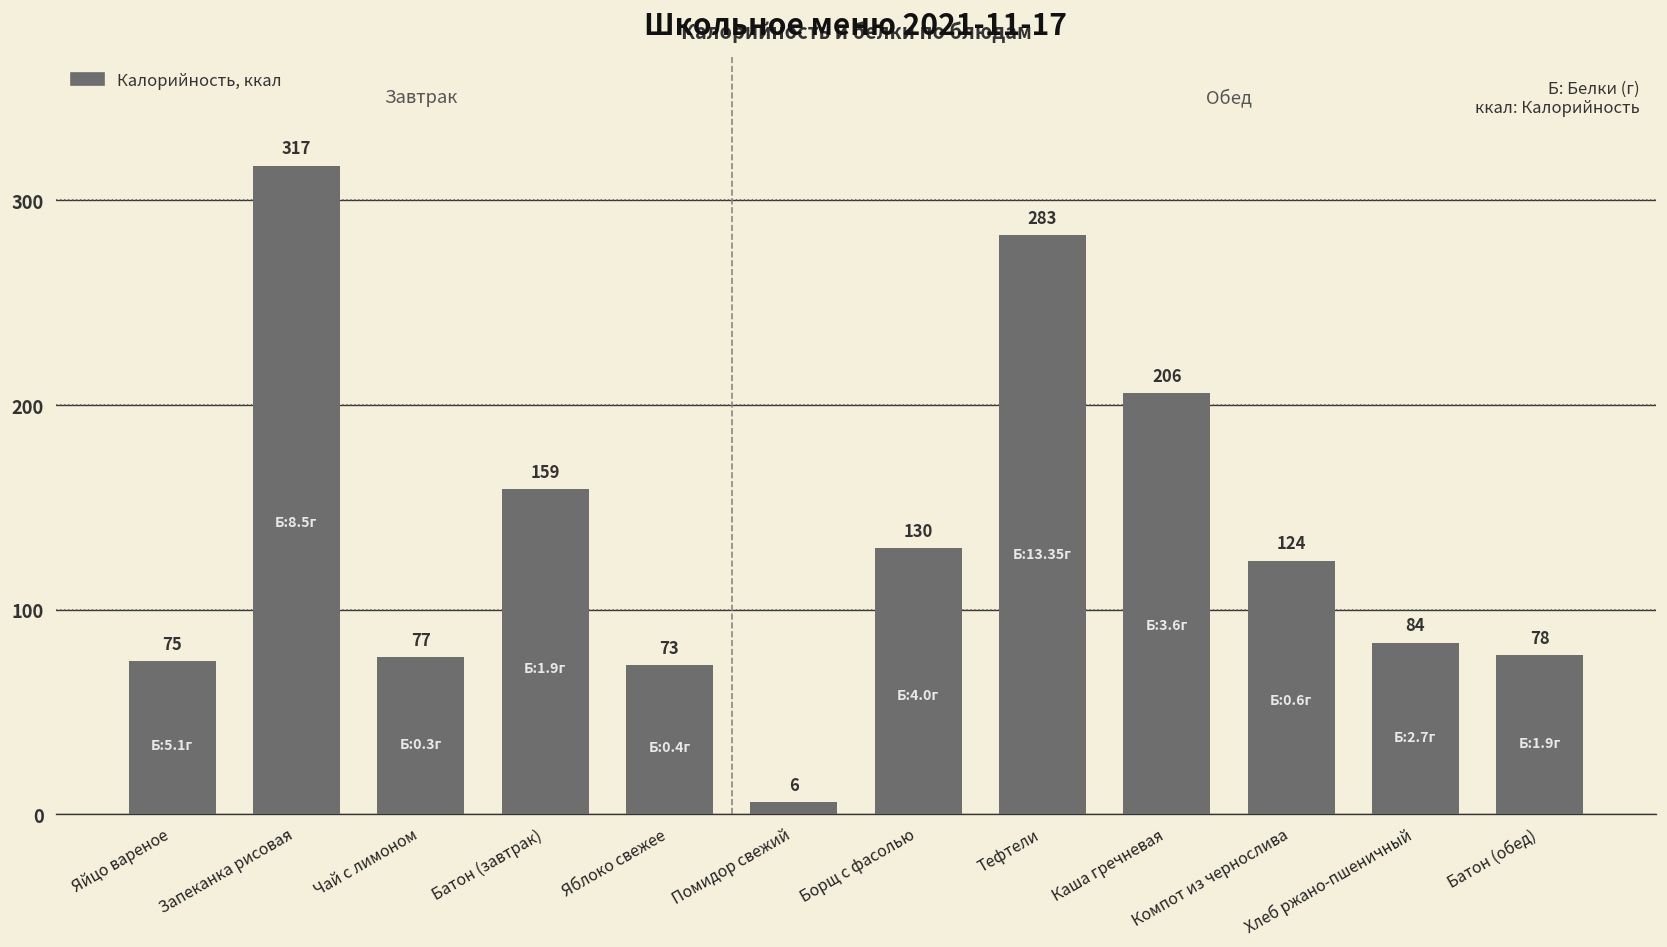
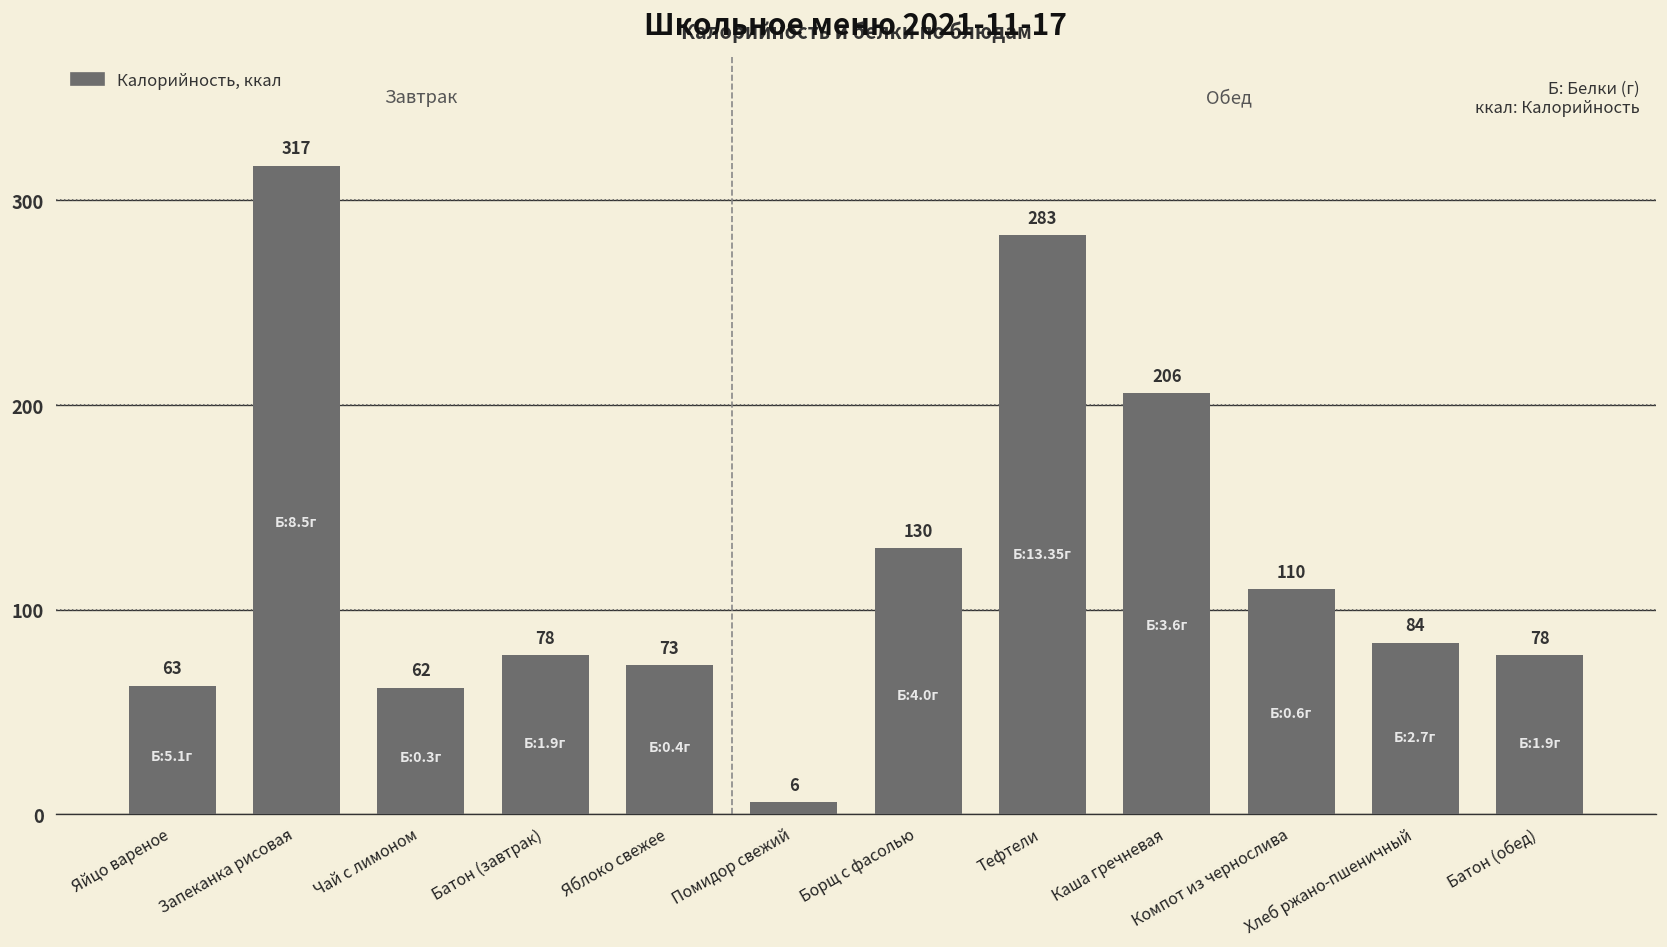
  {
-   "Яйцо вареное": 75,
+   "Яйцо вареное": 63,
    "Запеканка рисовая": 317,
-   "Чай с лимоном": 77,
-   "Батон (завтрак)": 159,
+   "Чай с лимоном": 62,
+   "Батон (завтрак)": 78,
    "Яблоко свежее": 73,
    "Помидор свежий": 6,
    "Борщ с фасолью": 130,
    "Тефтели": 283,
    "Каша гречневая": 206,
-   "Компот из чернослива": 124,
+   "Компот из чернослива": 110,
    "Хлеб ржано-пшеничный": 84,
    "Батон (обед)": 78
  }
